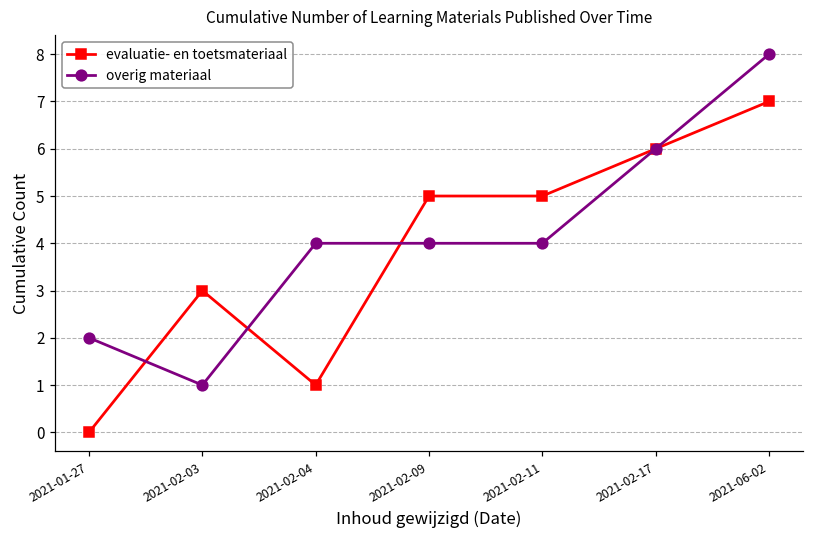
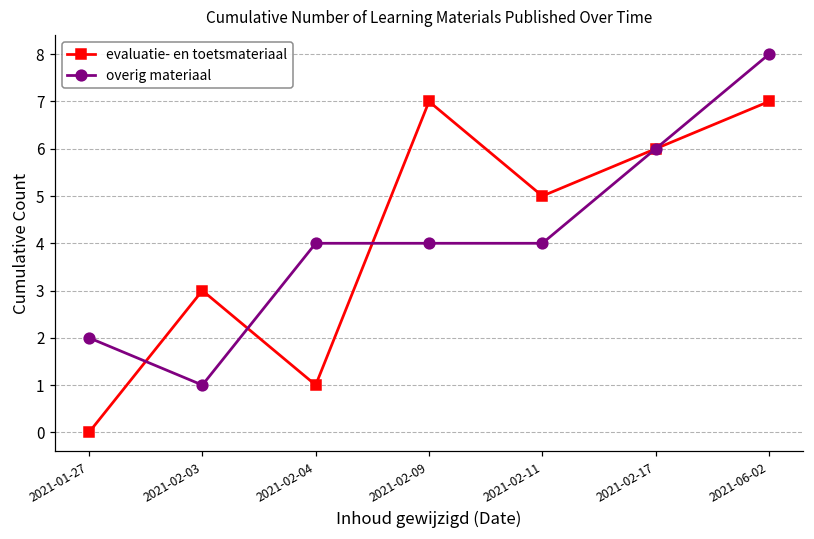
  {
    "evaluatie- en toetsmateriaal": {
      "2021-01-27": 0,
      "2021-02-03": 3,
      "2021-02-04": 1,
-     "2021-02-09": 5,
+     "2021-02-09": 7,
      "2021-02-11": 5,
      "2021-06-02": 7
    },
    "overig materiaal": {
      "2021-01-27": 2,
      "2021-02-03": 1,
      "2021-02-04": 4,
      "2021-02-09": 4,
      "2021-02-11": 4,
      "2021-06-02": 8
    }
  }
